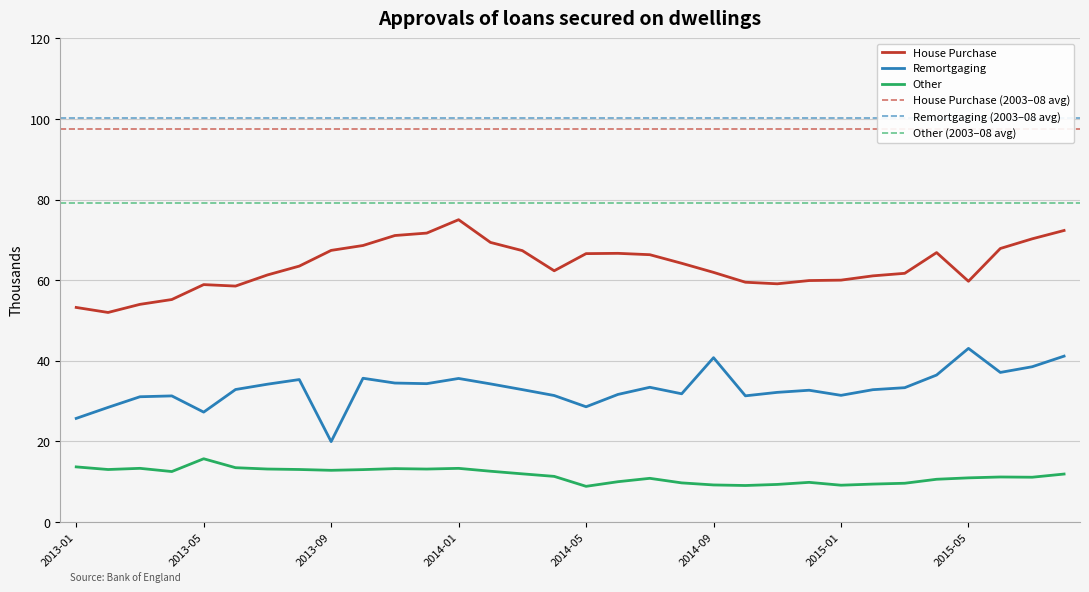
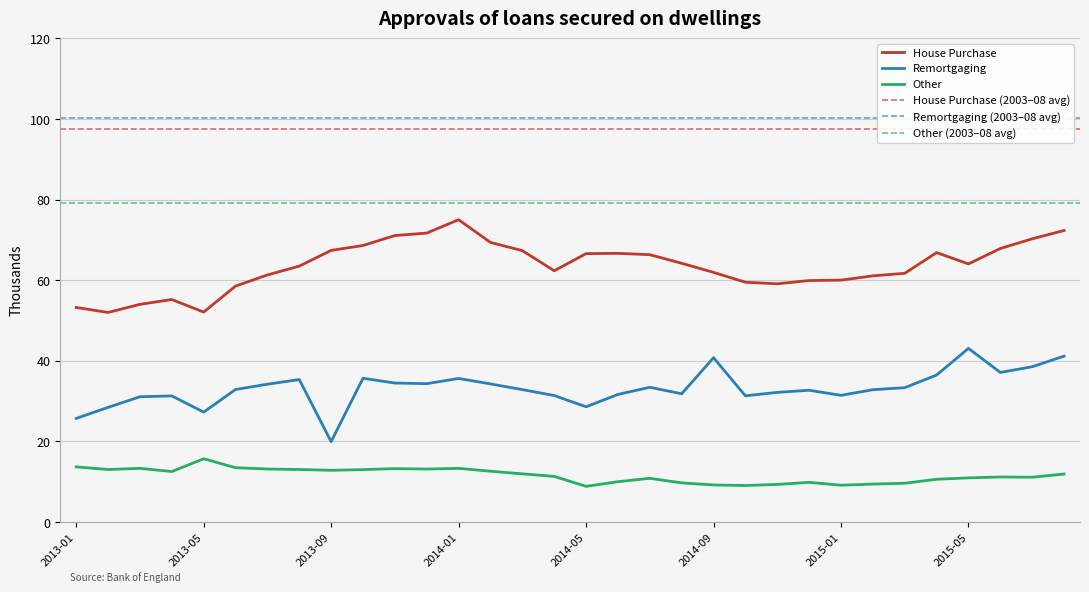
  {
    "House Purchase": {
      "2013-01": 53,
-     "2013-05": 59,
+     "2013-05": 52,
      "2013-09": 67,
      "2014-01": 75,
      "2014-05": 67,
      "2014-09": 62,
      "2015-01": 60,
-     "2015-05": 60
+     "2015-05": 64
    },
    "Remortgaging": {
      "2013-01": 26,
      "2013-05": 27,
      "2013-09": 20,
      "2014-01": 36,
      "2014-05": 29,
      "2014-09": 41,
      "2015-01": 31,
      "2015-05": 43
    },
    "Other": {
      "2013-01": 14,
      "2013-05": 16,
      "2013-09": 13,
      "2014-01": 13,
      "2014-05": 9,
      "2014-09": 9,
      "2015-01": 9,
      "2015-05": 11
    }
  }
